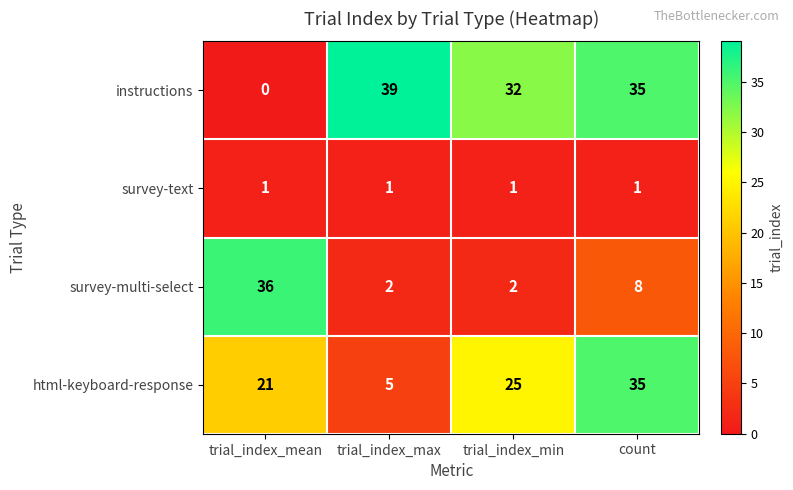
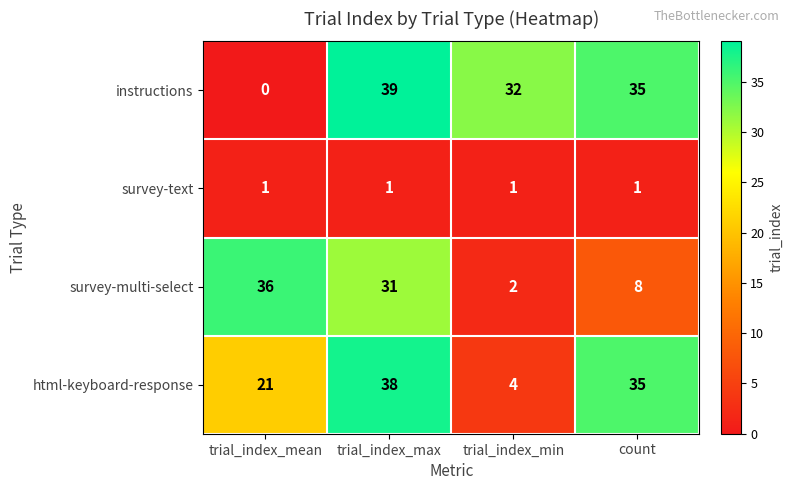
  {
    "instructions": {
      "trial_index_mean": 0,
      "trial_index_max": 39,
      "trial_index_min": 32,
      "count": 35
    },
    "survey-text": {
      "trial_index_mean": 1,
      "trial_index_max": 1,
      "trial_index_min": 1,
      "count": 1
    },
    "survey-multi-select": {
      "trial_index_mean": 36,
-     "trial_index_max": 2,
+     "trial_index_max": 31,
      "trial_index_min": 2,
      "count": 8
    },
    "html-keyboard-response": {
      "trial_index_mean": 21,
-     "trial_index_max": 5,
-     "trial_index_min": 25,
+     "trial_index_max": 38,
+     "trial_index_min": 4,
      "count": 35
    }
  }
